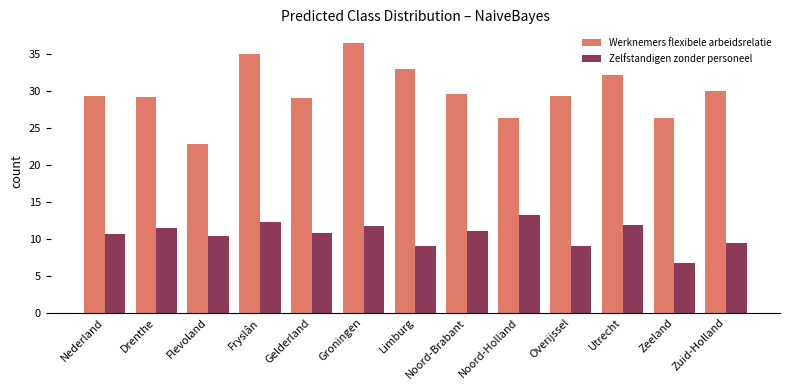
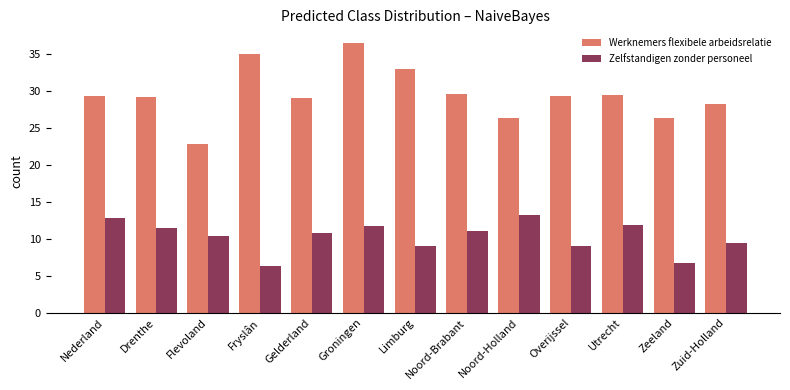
  {
    "Werknemers flexibele arbeidsrelatie": {
      "Nederland": 29,
      "Drenthe": 29,
      "Flevoland": 23,
      "Fryslân": 35,
      "Gelderland": 29,
      "Groningen": 37,
      "Limburg": 33,
      "Noord-Brabant": 30,
      "Noord-Holland": 26,
      "Overijssel": 29,
-     "Utrecht": 32,
+     "Utrecht": 29,
      "Zeeland": 26,
-     "Zuid-Holland": 30
+     "Zuid-Holland": 28
    },
    "Zelfstandigen zonder personeel": {
-     "Nederland": 11,
+     "Nederland": 13,
      "Drenthe": 11,
      "Flevoland": 10,
-     "Fryslân": 12,
+     "Fryslân": 6,
      "Gelderland": 11,
      "Groningen": 12,
      "Limburg": 9,
      "Noord-Brabant": 11,
      "Noord-Holland": 13,
      "Overijssel": 9,
      "Utrecht": 12,
      "Zeeland": 7,
      "Zuid-Holland": 9
    }
  }
